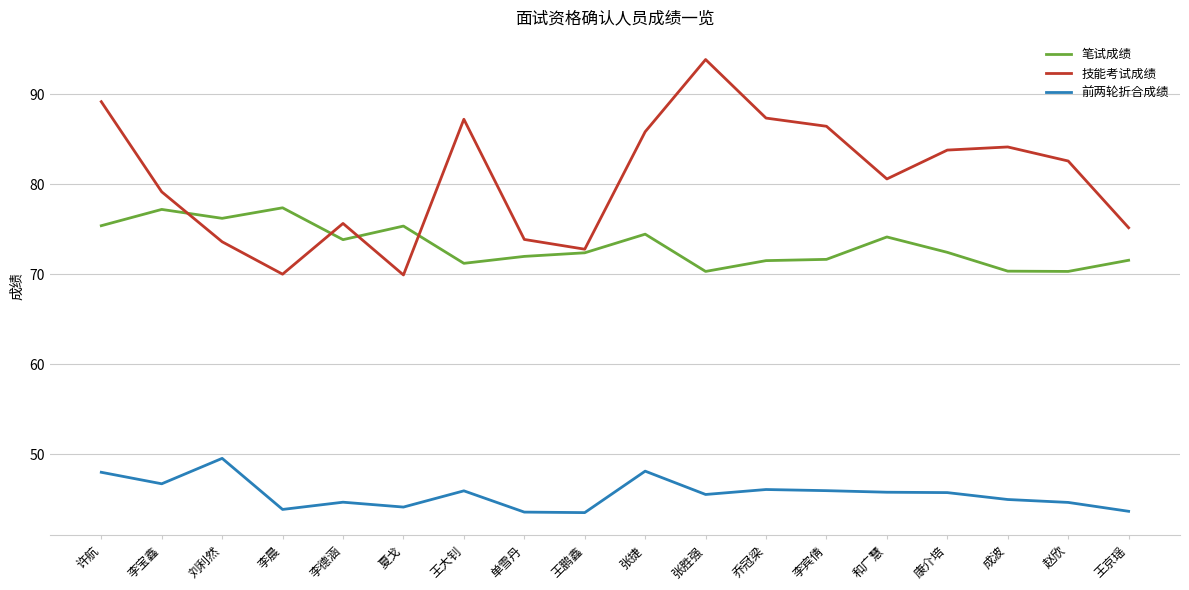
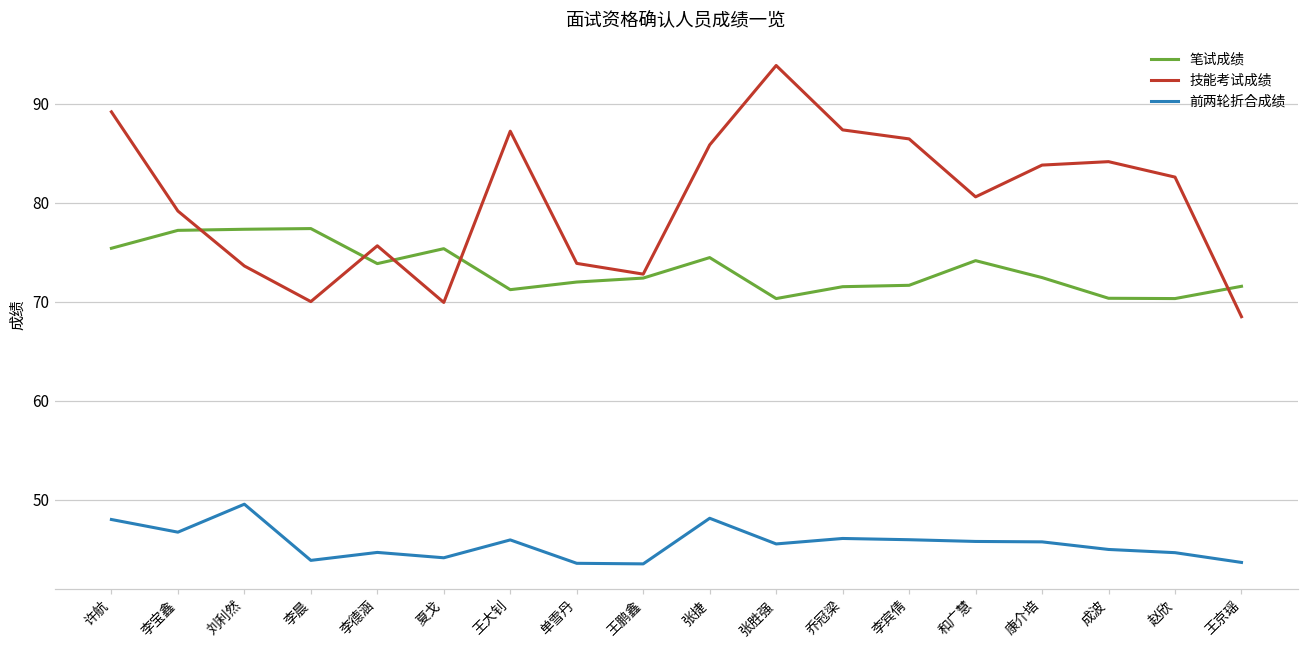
  {
    "笔试成绩": {
      "许航": 75,
      "李宝鑫": 77,
-     "刘利然": 76,
+     "刘利然": 77,
      "李晨": 77,
      "李德涵": 74,
      "夏戈": 75,
      "王大钊": 71,
      "单雪丹": 72,
      "王鹏鑫": 72,
      "张捷": 74,
      "张胜强": 70,
      "乔冠梁": 72,
      "李宾倩": 72,
      "和广慧": 74,
      "康介培": 72,
      "成波": 70,
      "赵欣": 70,
      "王京瑶": 72
    },
    "技能考试成绩": {
      "许航": 89,
      "李宝鑫": 79,
      "刘利然": 74,
      "李晨": 70,
      "李德涵": 76,
      "夏戈": 70,
      "王大钊": 87,
      "单雪丹": 74,
      "王鹏鑫": 73,
      "张捷": 86,
      "张胜强": 94,
      "乔冠梁": 87,
      "李宾倩": 86,
      "和广慧": 81,
      "康介培": 84,
      "成波": 84,
      "赵欣": 83,
-     "王京瑶": 75
+     "王京瑶": 68
    },
    "前两轮折合成绩": {
      "许航": 48,
      "李宝鑫": 47,
      "刘利然": 50,
      "李晨": 44,
      "李德涵": 45,
      "夏戈": 44,
      "王大钊": 46,
      "单雪丹": 44,
      "王鹏鑫": 44,
      "张捷": 48,
      "张胜强": 46,
      "乔冠梁": 46,
      "李宾倩": 46,
      "和广慧": 46,
      "康介培": 46,
      "成波": 45,
      "赵欣": 45,
      "王京瑶": 44
    }
  }
